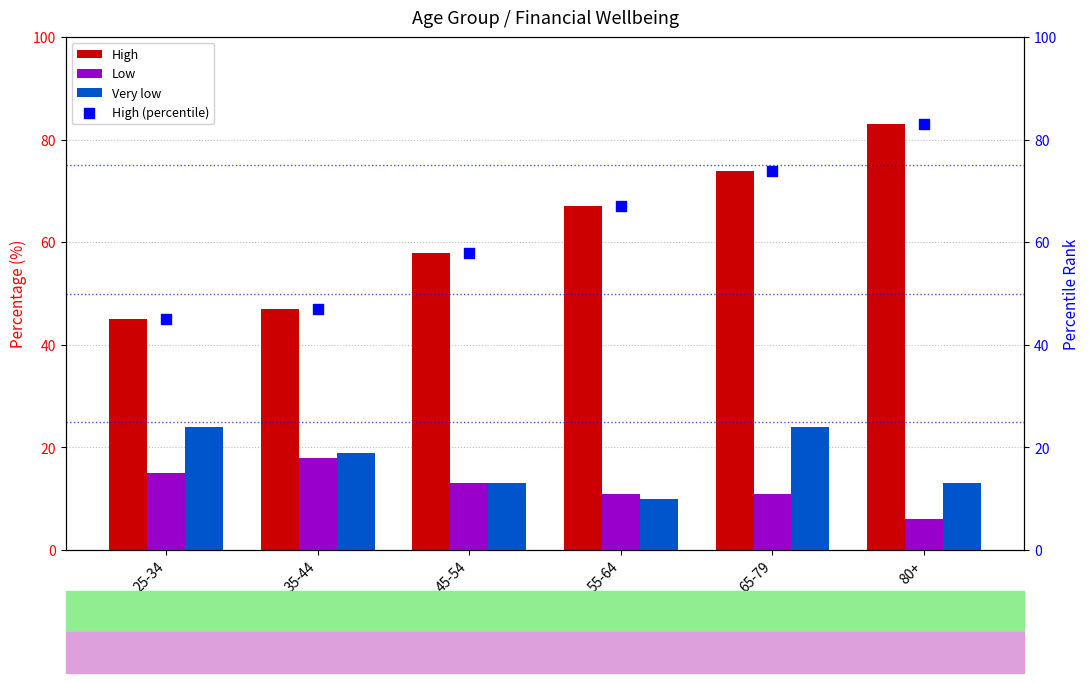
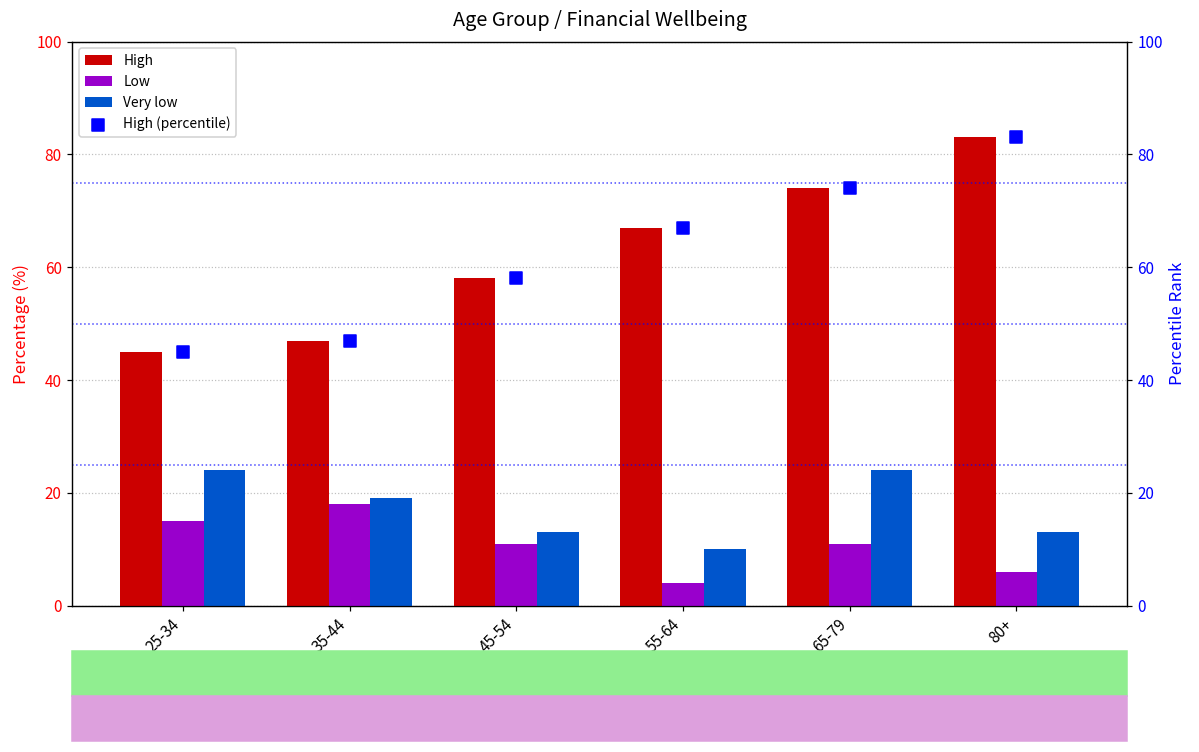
  {
    "High": {
      "25-34": 45,
      "35-44": 47,
      "45-54": 58,
      "55-64": 67,
      "65-79": 74,
      "80+": 83
    },
    "Low": {
      "25-34": 15,
      "35-44": 18,
-     "45-54": 13,
-     "55-64": 11,
+     "45-54": 11,
+     "55-64": 4,
      "65-79": 11,
      "80+": 6
    },
    "Very low": {
      "25-34": 24,
      "35-44": 19,
      "45-54": 13,
      "55-64": 10,
      "65-79": 24,
      "80+": 13
    }
  }
